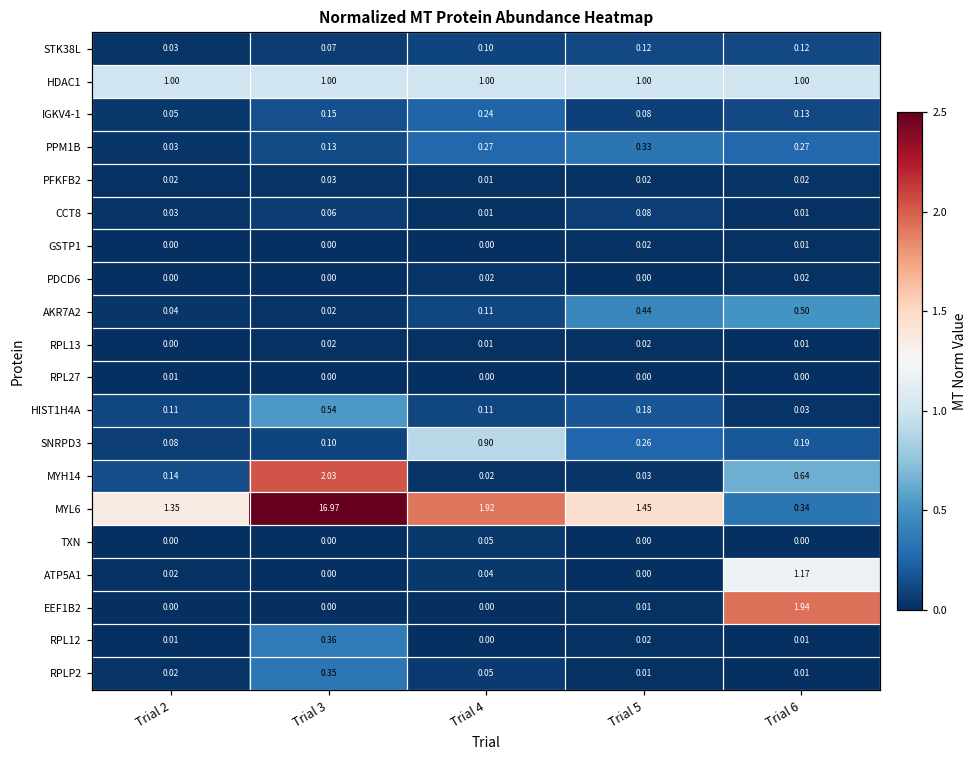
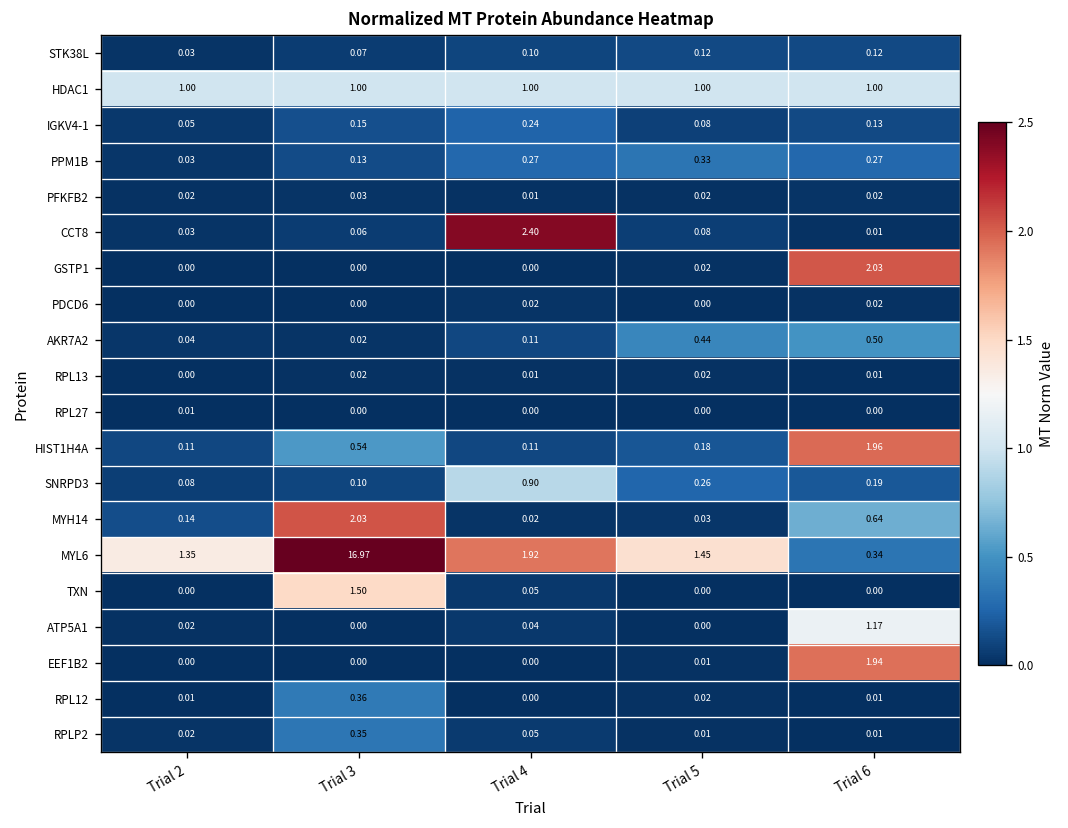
  {
    "STK38L": {
      "Trial 2": 0.03,
      "Trial 3": 0.07,
      "Trial 4": 0.10,
      "Trial 5": 0.12,
      "Trial 6": 0.12
    },
    "HDAC1": {
      "Trial 2": 1.00,
      "Trial 3": 1.00,
      "Trial 4": 1.00,
      "Trial 5": 1.00,
      "Trial 6": 1.00
    },
    "IGKV4-1": {
      "Trial 2": 0.05,
      "Trial 3": 0.15,
      "Trial 4": 0.24,
      "Trial 5": 0.08,
      "Trial 6": 0.13
    },
    "PPM1B": {
      "Trial 2": 0.03,
      "Trial 3": 0.13,
      "Trial 4": 0.27,
      "Trial 5": 0.33,
      "Trial 6": 0.27
    },
    "PFKFB2": {
      "Trial 2": 0.02,
      "Trial 3": 0.03,
      "Trial 4": 0.01,
      "Trial 5": 0.02,
      "Trial 6": 0.02
    },
    "CCT8": {
      "Trial 2": 0.03,
      "Trial 3": 0.06,
-     "Trial 4": 0.01,
+     "Trial 4": 2.40,
      "Trial 5": 0.08,
      "Trial 6": 0.01
    },
    "GSTP1": {
      "Trial 2": 0.00,
      "Trial 3": 0.00,
      "Trial 4": 0.00,
      "Trial 5": 0.02,
-     "Trial 6": 0.01
+     "Trial 6": 2.03
    },
    "PDCD6": {
      "Trial 2": 0.00,
      "Trial 3": 0.00,
      "Trial 4": 0.02,
      "Trial 5": 0.00,
      "Trial 6": 0.02
    },
    "AKR7A2": {
      "Trial 2": 0.04,
      "Trial 3": 0.02,
      "Trial 4": 0.11,
      "Trial 5": 0.44,
      "Trial 6": 0.50
    },
    "RPL13": {
      "Trial 2": 0.00,
      "Trial 3": 0.02,
      "Trial 4": 0.01,
      "Trial 5": 0.02,
      "Trial 6": 0.01
    },
    "RPL27": {
      "Trial 2": 0.01,
      "Trial 3": 0.00,
      "Trial 4": 0.00,
      "Trial 5": 0.00,
      "Trial 6": 0.00
    },
    "HIST1H4A": {
      "Trial 2": 0.11,
      "Trial 3": 0.54,
      "Trial 4": 0.11,
      "Trial 5": 0.18,
-     "Trial 6": 0.03
+     "Trial 6": 1.96
    },
    "SNRPD3": {
      "Trial 2": 0.08,
      "Trial 3": 0.10,
      "Trial 4": 0.90,
      "Trial 5": 0.26,
      "Trial 6": 0.19
    },
    "MYH14": {
      "Trial 2": 0.14,
      "Trial 3": 2.03,
      "Trial 4": 0.02,
      "Trial 5": 0.03,
      "Trial 6": 0.64
    },
    "MYL6": {
      "Trial 2": 1.35,
      "Trial 3": 16.97,
      "Trial 4": 1.92,
      "Trial 5": 1.45,
      "Trial 6": 0.34
    },
    "TXN": {
      "Trial 2": 0.00,
-     "Trial 3": 0.00,
+     "Trial 3": 1.50,
      "Trial 4": 0.05,
      "Trial 5": 0.00,
      "Trial 6": 0.00
    },
    "ATP5A1": {
      "Trial 2": 0.02,
      "Trial 3": 0.00,
      "Trial 4": 0.04,
      "Trial 5": 0.00,
      "Trial 6": 1.17
    },
    "EEF1B2": {
      "Trial 2": 0.00,
      "Trial 3": 0.00,
      "Trial 4": 0.00,
      "Trial 5": 0.01,
      "Trial 6": 1.94
    },
    "RPL12": {
      "Trial 2": 0.01,
      "Trial 3": 0.36,
      "Trial 4": 0.00,
      "Trial 5": 0.02,
      "Trial 6": 0.01
    },
    "RPLP2": {
      "Trial 2": 0.02,
      "Trial 3": 0.35,
      "Trial 4": 0.05,
      "Trial 5": 0.01,
      "Trial 6": 0.01
    }
  }
